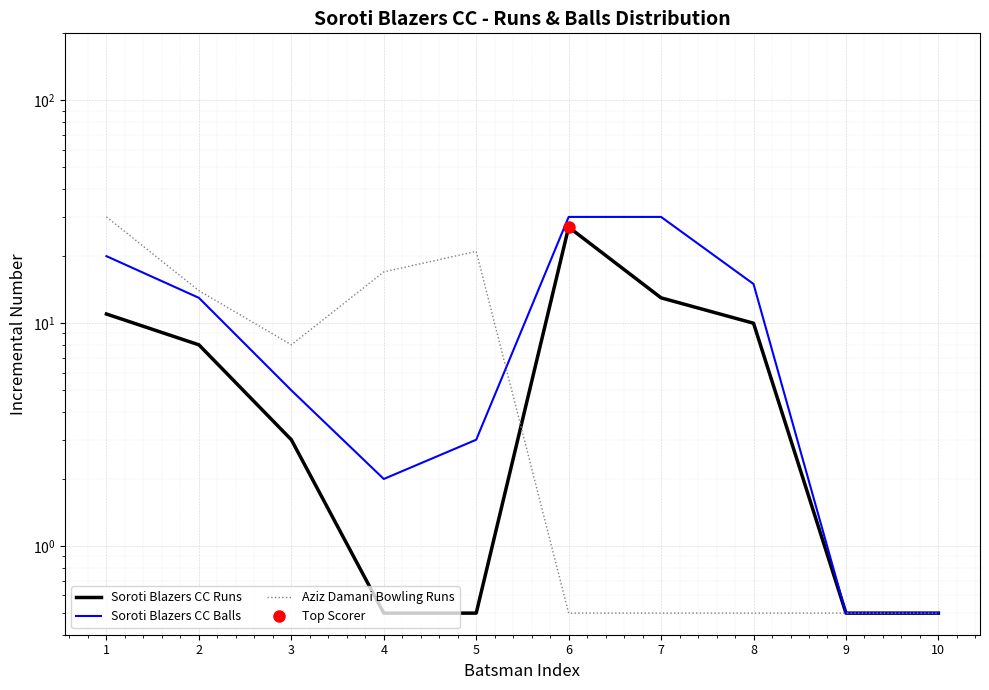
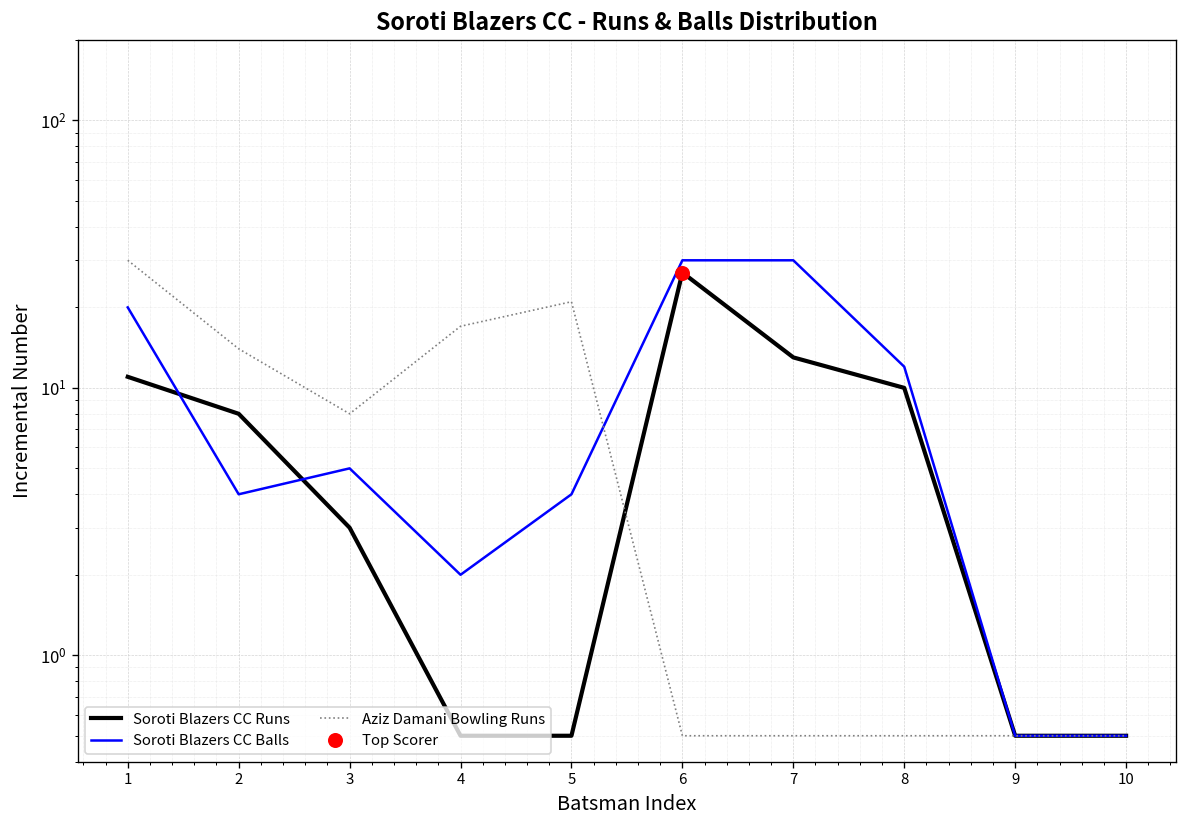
  {
    "Soroti Blazers CC Runs": {
      "1": 11,
      "2": 8,
      "3": 3,
      "5": 0.50,
      "7": 13,
      "8": 10
    },
    "Soroti Blazers CC Balls": {
      "1": 20,
-     "2": 13,
+     "2": 4,
      "3": 5,
      "4": 2,
-     "5": 3,
+     "5": 4,
      "6": 30,
      "7": 30,
-     "8": 15
+     "8": 12
    },
    "Aziz Damani Bowling Runs": {
      "1": 30,
      "2": 14,
      "3": 8,
      "4": 17,
      "5": 21,
      "6": 0.50,
      "7": 0.50,
      "8": 0.50
    }
  }
